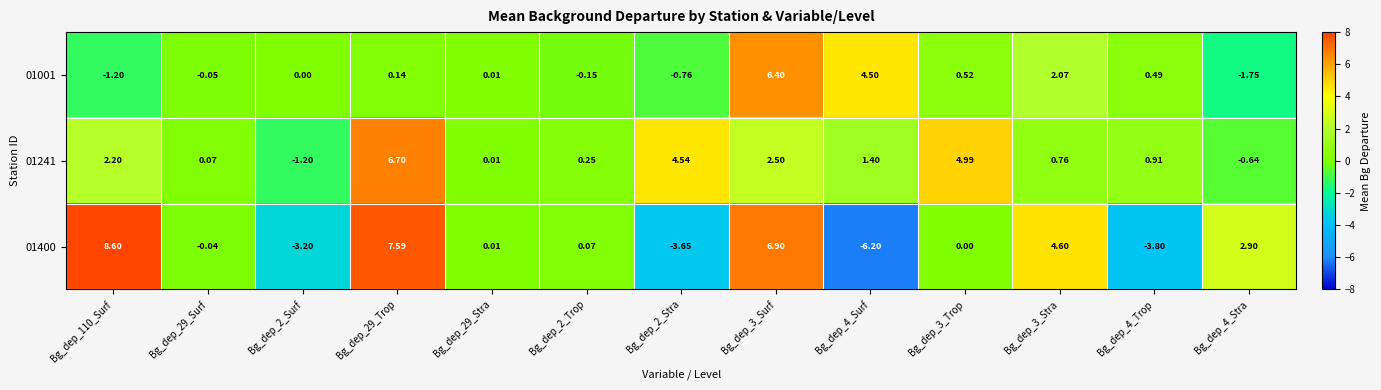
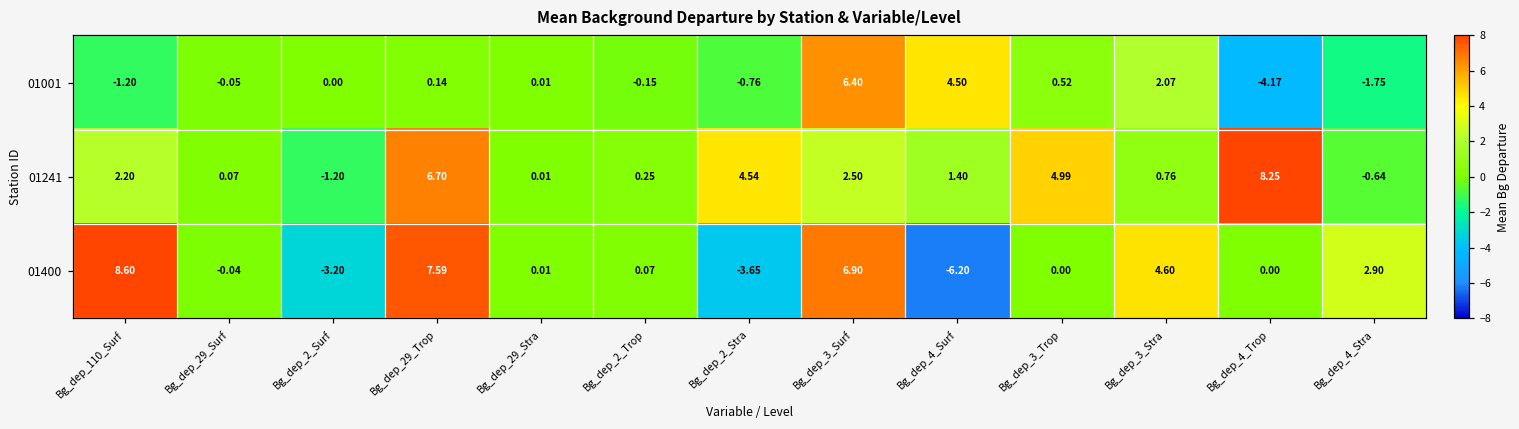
  {
    "01001": {
      "Bg_dep_110_Surf": -1.20,
      "Bg_dep_29_Surf": -0.05,
      "Bg_dep_2_Surf": 0.00,
      "Bg_dep_29_Trop": 0.14,
      "Bg_dep_29_Stra": 0.01,
      "Bg_dep_2_Trop": -0.15,
      "Bg_dep_2_Stra": -0.76,
      "Bg_dep_3_Surf": 6.40,
      "Bg_dep_4_Surf": 4.50,
      "Bg_dep_3_Trop": 0.52,
      "Bg_dep_3_Stra": 2.07,
-     "Bg_dep_4_Trop": 0.49,
+     "Bg_dep_4_Trop": -4.17,
      "Bg_dep_4_Stra": -1.75
    },
    "01241": {
      "Bg_dep_110_Surf": 2.20,
      "Bg_dep_29_Surf": 0.07,
      "Bg_dep_2_Surf": -1.20,
      "Bg_dep_29_Trop": 6.70,
      "Bg_dep_29_Stra": 0.01,
      "Bg_dep_2_Trop": 0.25,
      "Bg_dep_2_Stra": 4.54,
      "Bg_dep_3_Surf": 2.50,
      "Bg_dep_4_Surf": 1.40,
      "Bg_dep_3_Trop": 4.99,
      "Bg_dep_3_Stra": 0.76,
-     "Bg_dep_4_Trop": 0.91,
+     "Bg_dep_4_Trop": 8.25,
      "Bg_dep_4_Stra": -0.64
    },
    "01400": {
      "Bg_dep_110_Surf": 8.60,
      "Bg_dep_29_Surf": -0.04,
      "Bg_dep_2_Surf": -3.20,
      "Bg_dep_29_Trop": 7.59,
      "Bg_dep_29_Stra": 0.01,
      "Bg_dep_2_Trop": 0.07,
      "Bg_dep_2_Stra": -3.65,
      "Bg_dep_3_Surf": 6.90,
      "Bg_dep_4_Surf": -6.20,
      "Bg_dep_3_Trop": 0.00,
      "Bg_dep_3_Stra": 4.60,
-     "Bg_dep_4_Trop": -3.80,
+     "Bg_dep_4_Trop": 0.00,
      "Bg_dep_4_Stra": 2.90
    }
  }
